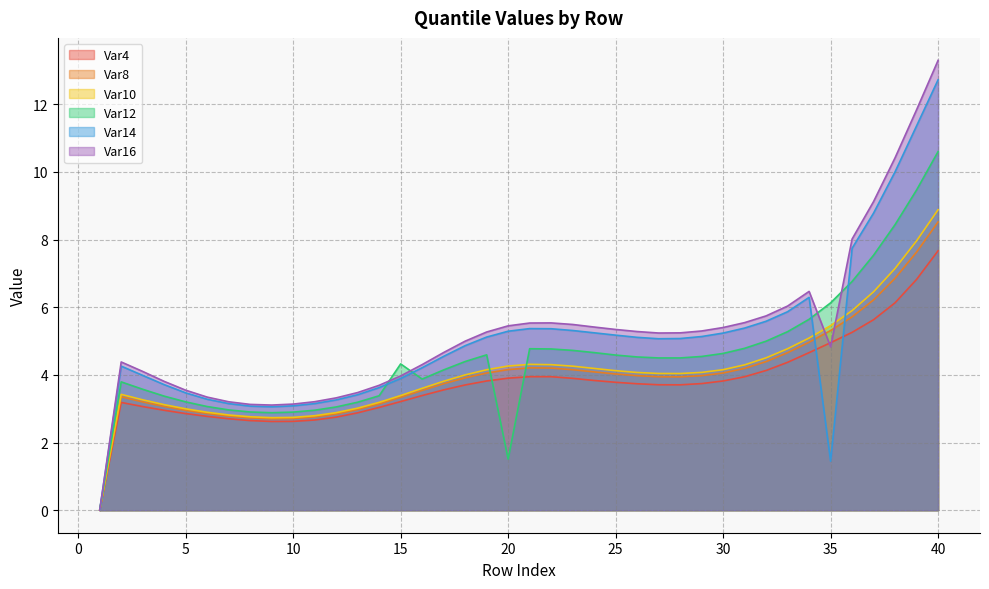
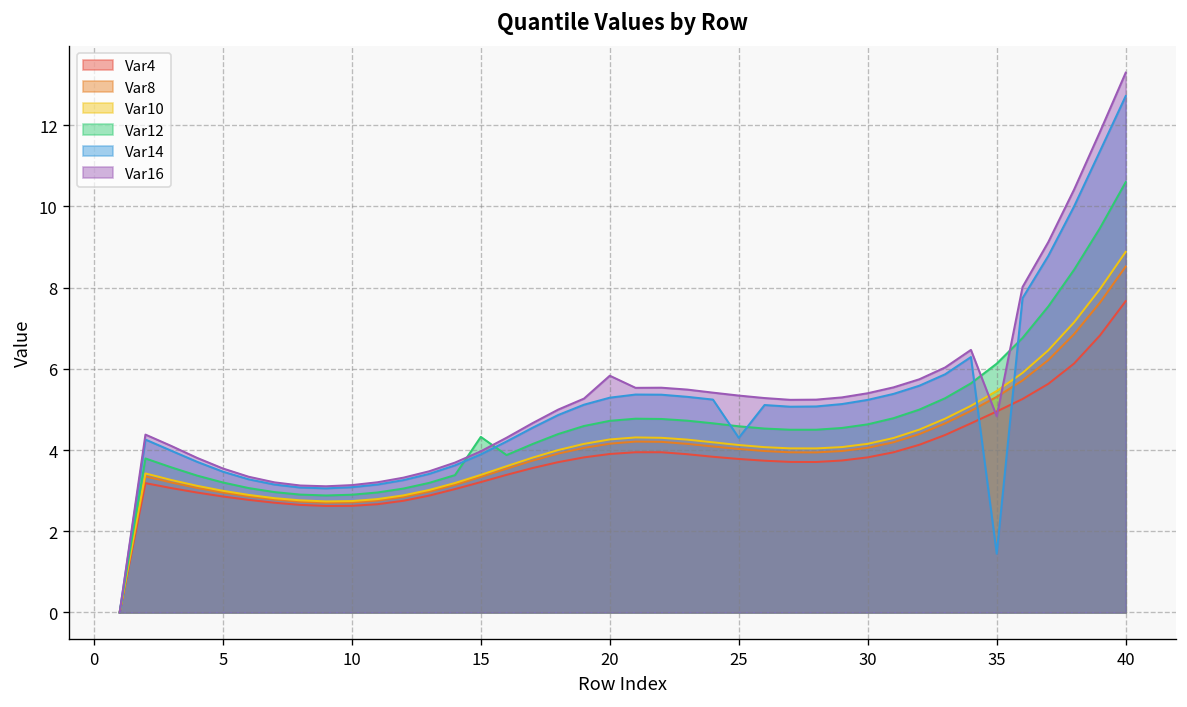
  {
    "Var12": {
      "5": 3.2,
      "10": 2.9,
      "15": 4.3,
-     "20": 1.5,
+     "20": 4.7,
      "25": 4.6,
      "30": 4.6,
      "35": 6.1,
      "40": 10.6
    },
    "Var14": {
      "5": 3.5,
      "15": 3.9,
      "20": 5.3,
-     "25": 5.2,
+     "25": 4.3,
      "30": 5.2,
      "35": 1.4,
      "40": 12.7
    },
    "Var16": {
      "5": 3.5,
      "15": 4.0,
-     "20": 5.4,
+     "20": 5.8,
      "25": 5.3,
      "30": 5.4,
      "35": 4.8,
      "40": 13.3
    }
  }
